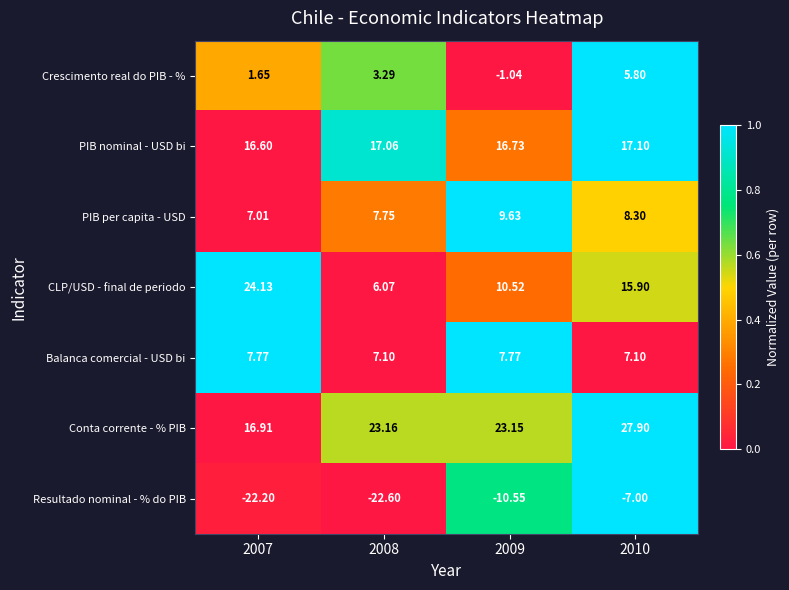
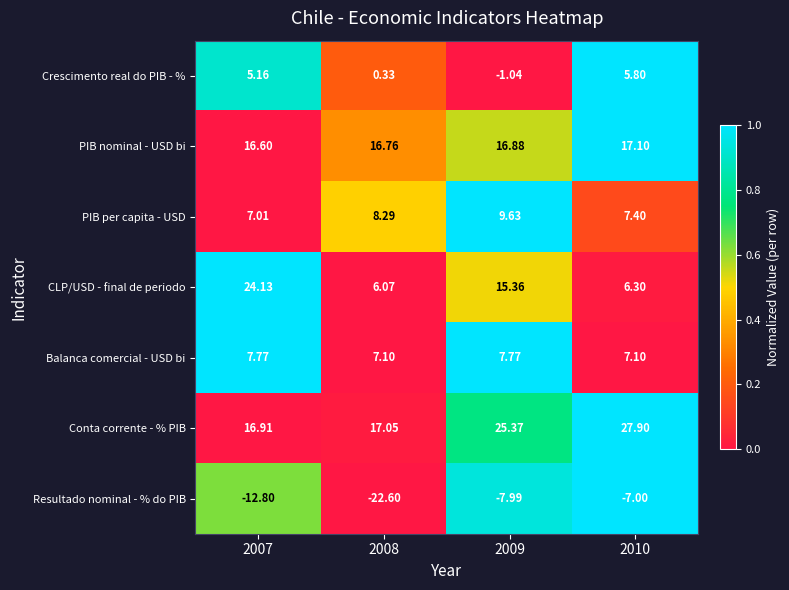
  {
    "Crescimento real do PIB - %": {
-     "2007": 1.65,
-     "2008": 3.29,
+     "2007": 5.16,
+     "2008": 0.33,
      "2009": -1.04,
      "2010": 5.80
    },
    "PIB nominal - USD bi": {
      "2007": 16.60,
-     "2008": 17.06,
-     "2009": 16.73,
+     "2008": 16.76,
+     "2009": 16.88,
      "2010": 17.10
    },
    "PIB per capita - USD": {
      "2007": 7.01,
-     "2008": 7.75,
+     "2008": 8.29,
      "2009": 9.63,
-     "2010": 8.30
+     "2010": 7.40
    },
    "CLP/USD - final de periodo": {
      "2007": 24.13,
      "2008": 6.07,
-     "2009": 10.52,
-     "2010": 15.90
+     "2009": 15.36,
+     "2010": 6.30
    },
    "Balanca comercial - USD bi": {
      "2007": 7.77,
      "2008": 7.10,
      "2009": 7.77,
      "2010": 7.10
    },
    "Conta corrente - % PIB": {
      "2007": 16.91,
-     "2008": 23.16,
-     "2009": 23.15,
+     "2008": 17.05,
+     "2009": 25.37,
      "2010": 27.90
    },
    "Resultado nominal - % do PIB": {
-     "2007": -22.20,
+     "2007": -12.80,
      "2008": -22.60,
-     "2009": -10.55,
+     "2009": -7.99,
      "2010": -7.00
    }
  }
